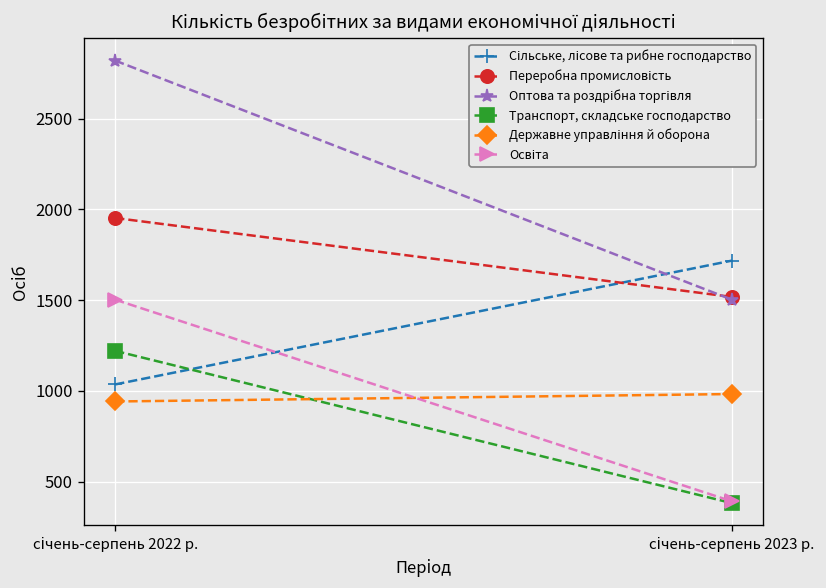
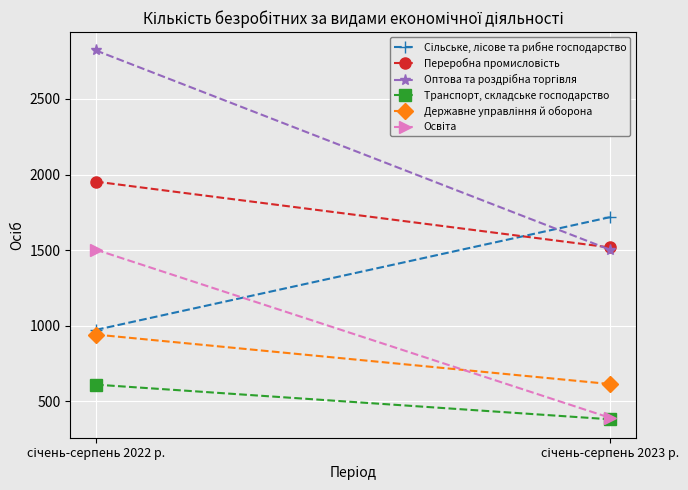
  {
    "Сільське, лісове та рибне господарство": {
-     "січень-серпень 2022 р.": 1040,
+     "січень-серпень 2022 р.": 970,
      "січень-серпень 2023 р.": 1720
    },
    "Переробна промисловість": {
      "січень-серпень 2022 р.": 1950
    },
    "Оптова та роздрібна торгівля": {
      "січень-серпень 2022 р.": 2820
    },
    "Транспорт, складське господарство": {
-     "січень-серпень 2022 р.": 1220
+     "січень-серпень 2022 р.": 610
    },
    "Державне управління й оборона": {
      "січень-серпень 2022 р.": 940,
-     "січень-серпень 2023 р.": 980
+     "січень-серпень 2023 р.": 620
    },
    "Освіта": {
      "січень-серпень 2022 р.": 1500
    }
  }
